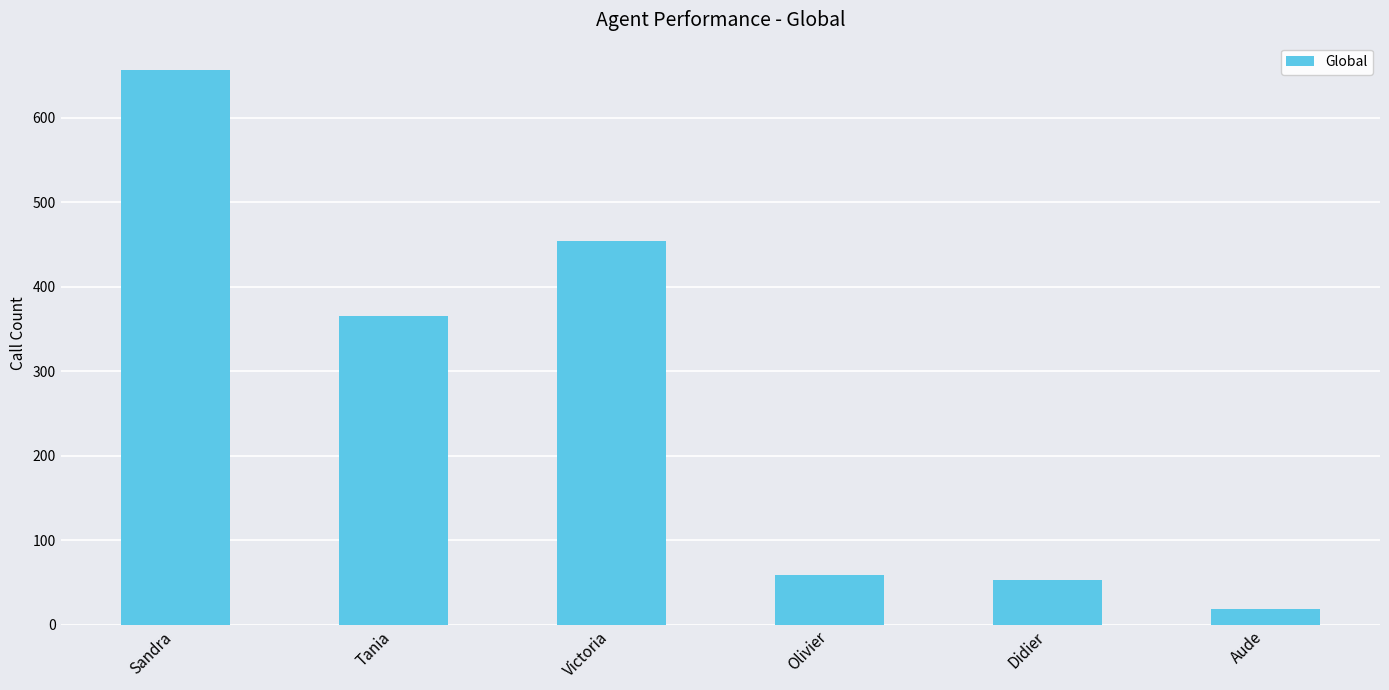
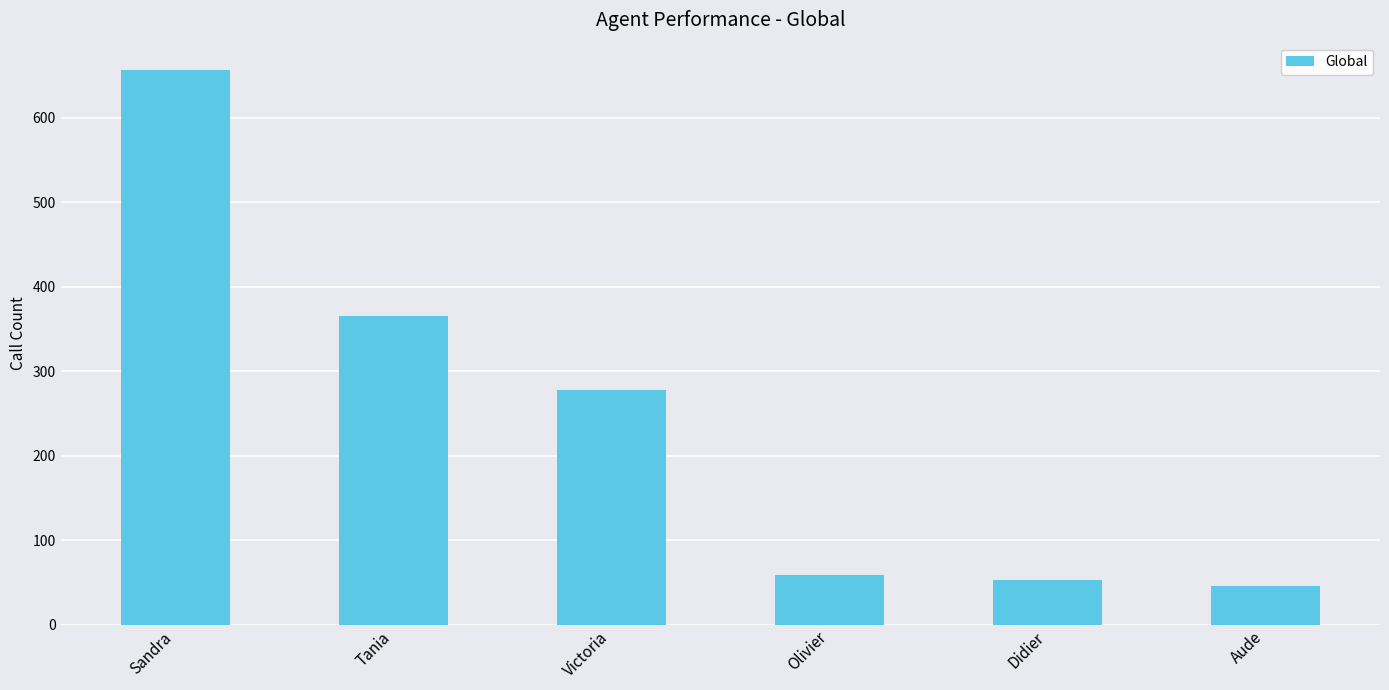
  {
    "Sandra": 660,
    "Tania": 370,
-   "Victoria": 450,
+   "Victoria": 280,
    "Olivier": 60,
    "Didier": 50,
-   "Aude": 20
+   "Aude": 50
  }
